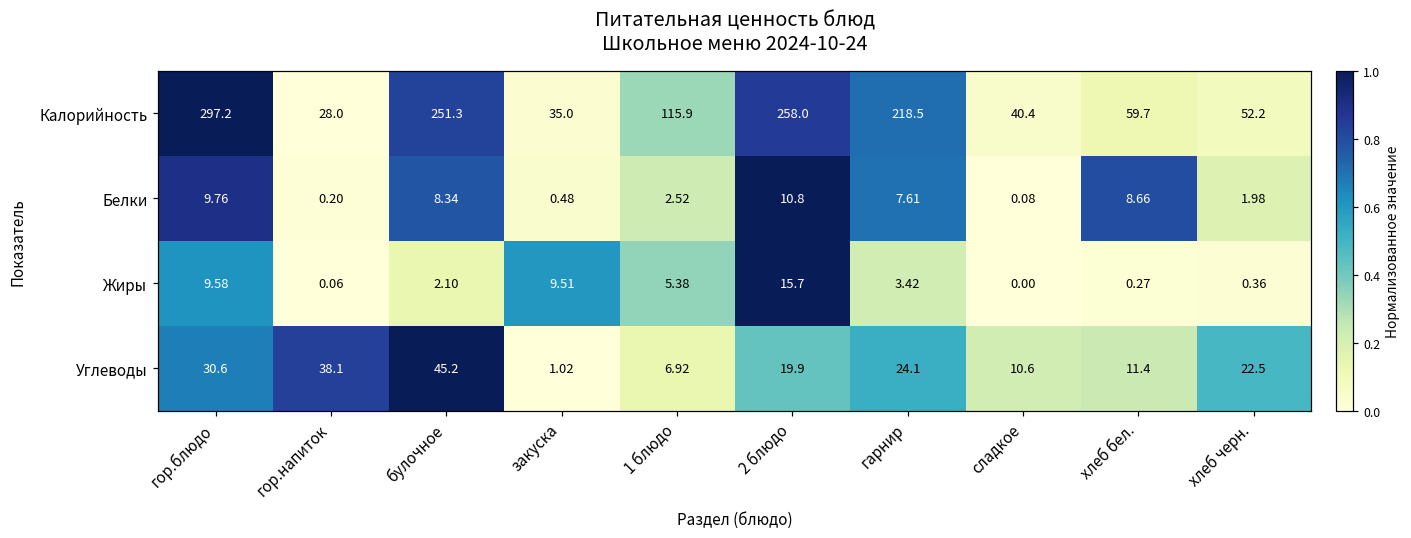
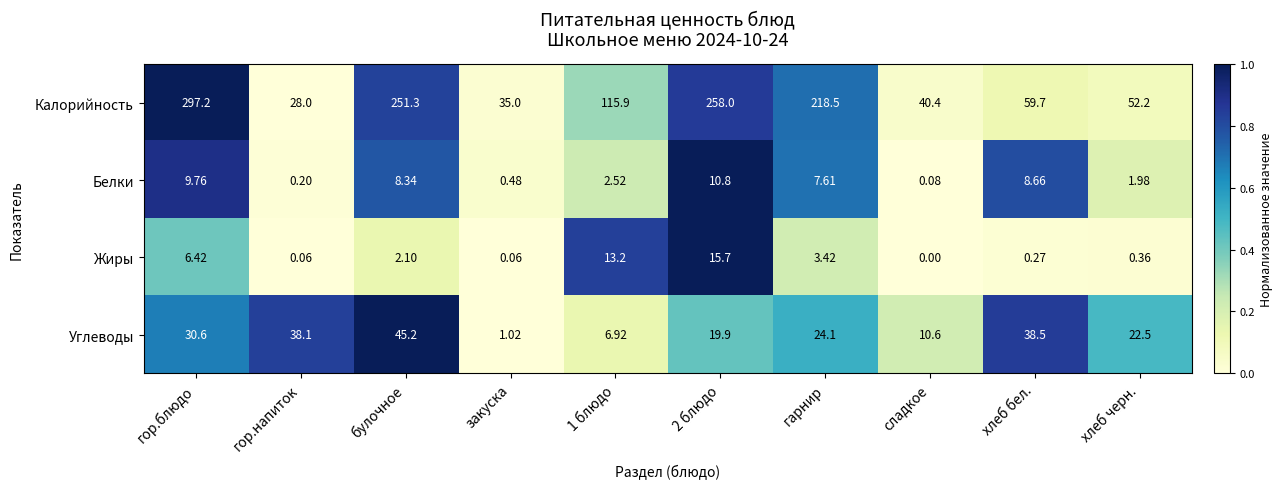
  {
    "Калорийность": {
      "гор.блюдо": 297.2,
      "гор.напиток": 28.0,
      "булочное": 251.3,
      "закуска": 35.0,
      "1 блюдо": 115.9,
      "2 блюдо": 258.0,
      "гарнир": 218.5,
      "сладкое": 40.4,
      "хлеб бел.": 59.7,
      "хлеб черн.": 52.2
    },
    "Белки": {
      "гор.блюдо": 9.76,
      "гор.напиток": 0.20,
      "булочное": 8.34,
      "закуска": 0.48,
      "1 блюдо": 2.52,
      "2 блюдо": 10.8,
      "гарнир": 7.61,
      "сладкое": 0.08,
      "хлеб бел.": 8.66,
      "хлеб черн.": 1.98
    },
    "Жиры": {
-     "гор.блюдо": 9.58,
+     "гор.блюдо": 6.42,
      "гор.напиток": 0.06,
      "булочное": 2.10,
-     "закуска": 9.51,
-     "1 блюдо": 5.38,
+     "закуска": 0.06,
+     "1 блюдо": 13.2,
      "2 блюдо": 15.7,
      "гарнир": 3.42,
      "сладкое": 0.00,
      "хлеб бел.": 0.27,
      "хлеб черн.": 0.36
    },
    "Углеводы": {
      "гор.блюдо": 30.6,
      "гор.напиток": 38.1,
      "булочное": 45.2,
      "закуска": 1.02,
      "1 блюдо": 6.92,
      "2 блюдо": 19.9,
      "гарнир": 24.1,
      "сладкое": 10.6,
-     "хлеб бел.": 11.4,
+     "хлеб бел.": 38.5,
      "хлеб черн.": 22.5
    }
  }
